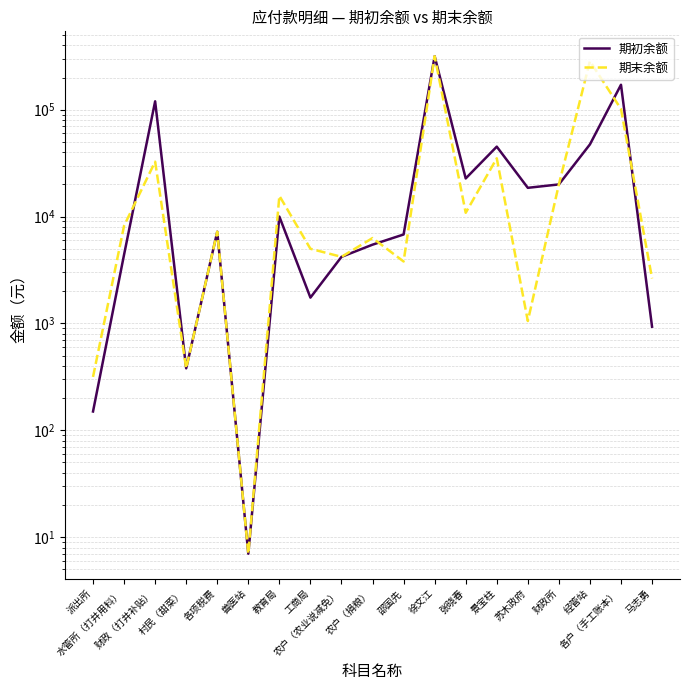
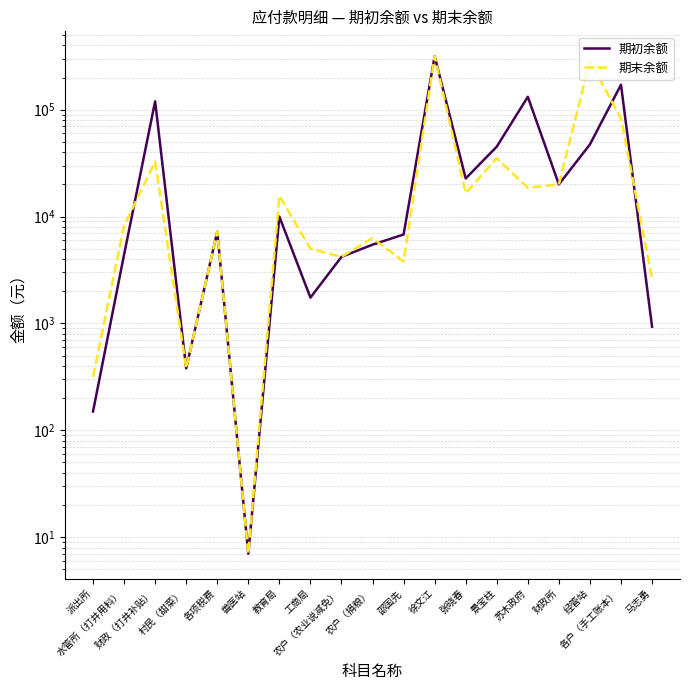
  {
    "期初余额": {
      "派出所": 150,
      "水管所（打井用料）": 4400,
      "财政（打井补贴）": 120000,
      "教育局": 10000,
      "工商局": 1700,
      "农户（捐粮）": 5000,
      "邵国先": 7000,
      "张晓春": 23000,
      "景宝柱": 45000,
-     "苏木政府": 19000,
+     "苏木政府": 130000,
      "经管站": 50000,
      "各户（手工账本）": 170000,
      "马志勇": 900
    },
    "期末余额": {
      "派出所": 320,
      "水管所（打井用料）": 8000,
      "财政（打井补贴）": 33000,
      "教育局": 16000,
      "工商局": 5000,
      "农户（捐粮）": 6000,
      "邵国先": 3800,
-     "张晓春": 11000,
+     "张晓春": 17000,
      "景宝柱": 35000,
-     "苏木政府": 1100,
-     "各户（手工账本）": 100000,
+     "苏木政府": 19000,
+     "各户（手工账本）": 80000,
      "马志勇": 2600
    }
  }
